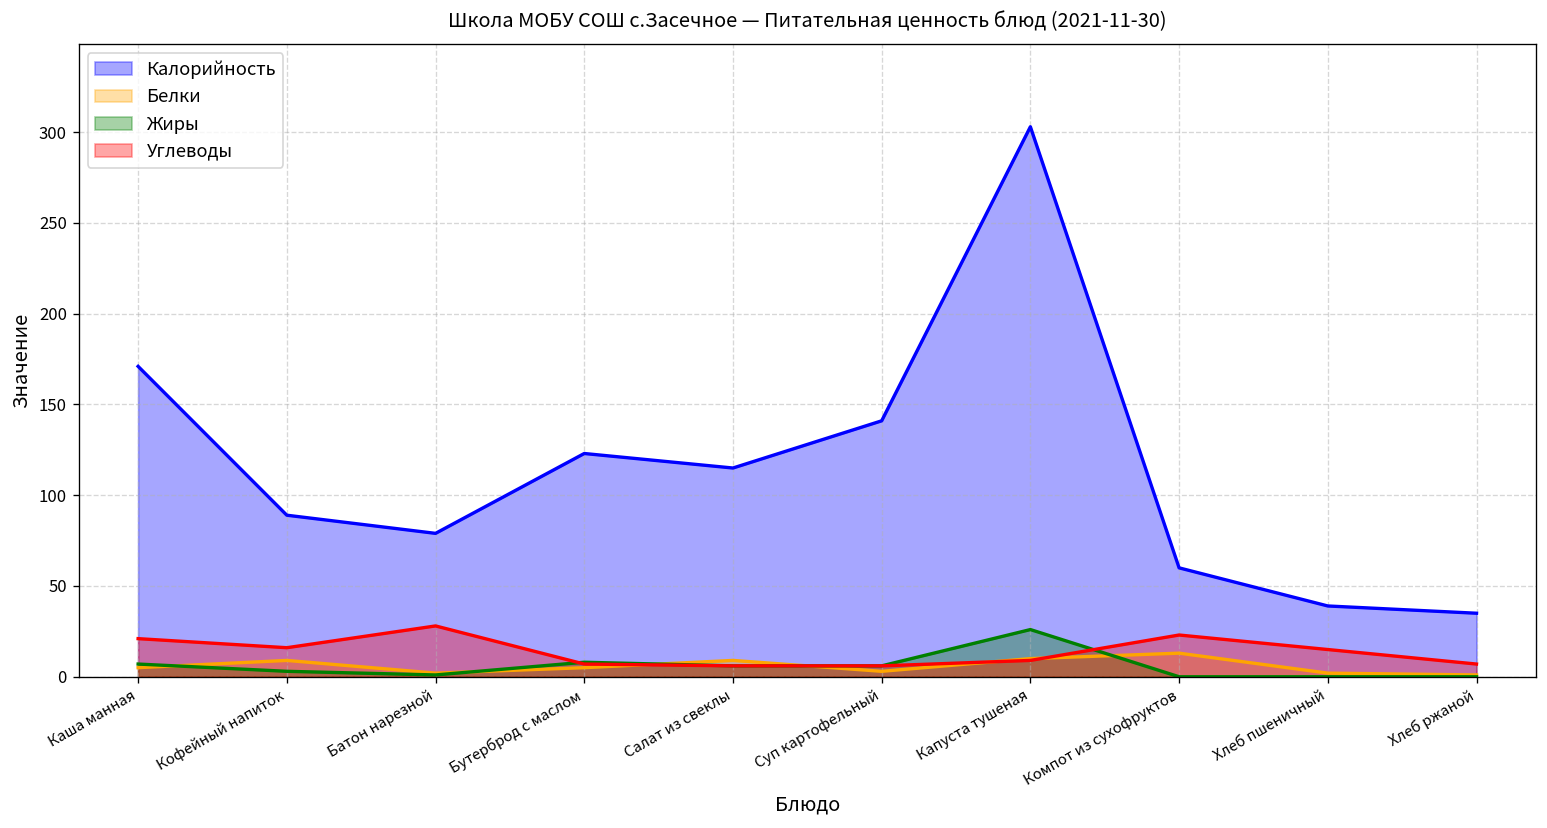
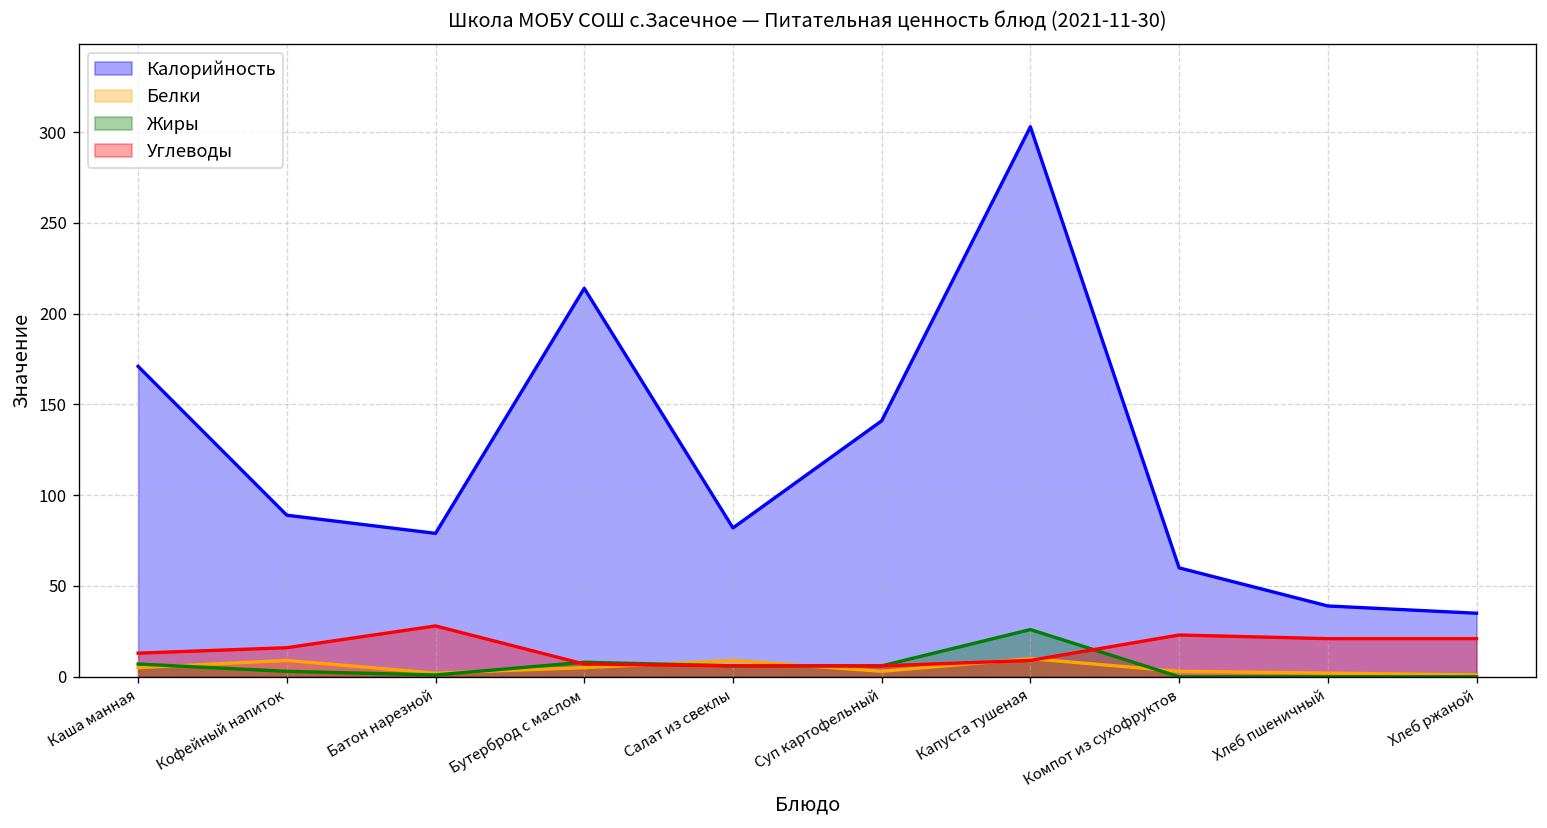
  {
    "Калорийность": {
      "Каша манная": 171,
      "Кофейный напиток": 89,
      "Батон нарезной": 79,
-     "Бутерброд с маслом": 123,
-     "Салат из свеклы": 115,
+     "Бутерброд с маслом": 214,
+     "Салат из свеклы": 82,
      "Суп картофельный": 141,
      "Капуста тушеная": 303,
      "Компот из сухофруктов": 60,
      "Хлеб пшеничный": 39,
      "Хлеб ржаной": 35
    },
    "Белки": {
      "Каша манная": 5,
      "Кофейный напиток": 9,
      "Бутерброд с маслом": 5,
      "Салат из свеклы": 9,
      "Суп картофельный": 3,
-     "Компот из сухофруктов": 13,
+     "Компот из сухофруктов": 3,
      "Хлеб пшеничный": 2
    },
    "Жиры": {
      "Каша манная": 7,
      "Кофейный напиток": 3,
      "Капуста тушеная": 26,
      "Компот из сухофруктов": 0,
      "Хлеб пшеничный": 0
    },
    "Углеводы": {
-     "Каша манная": 21,
+     "Каша манная": 13,
      "Кофейный напиток": 16,
      "Батон нарезной": 28,
      "Компот из сухофруктов": 23,
-     "Хлеб пшеничный": 15,
-     "Хлеб ржаной": 7
+     "Хлеб пшеничный": 21,
+     "Хлеб ржаной": 21
    }
  }
